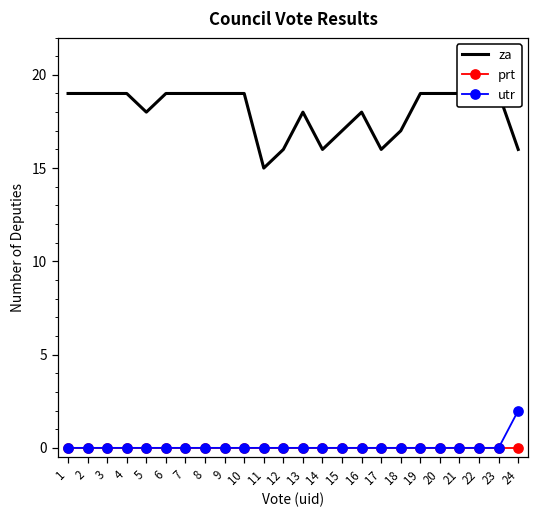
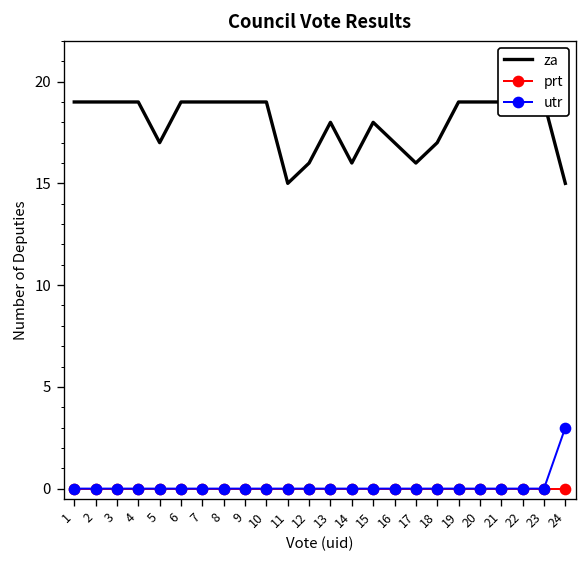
  {
    "za": {
      "1": 19,
      "2": 19,
      "3": 19,
      "4": 19,
-     "5": 18,
+     "5": 17,
      "6": 19,
      "7": 19,
      "8": 19,
      "9": 19,
      "10": 19,
      "11": 15,
      "12": 16,
      "13": 18,
      "14": 16,
-     "15": 17,
-     "16": 18,
+     "15": 18,
+     "16": 17,
      "17": 16,
      "18": 17,
      "19": 19,
      "20": 19,
-     "24": 16
+     "24": 15
    },
    "prt": {
      "24": 0
    },
    "utr": {
-     "24": 2
+     "24": 3
    }
  }
